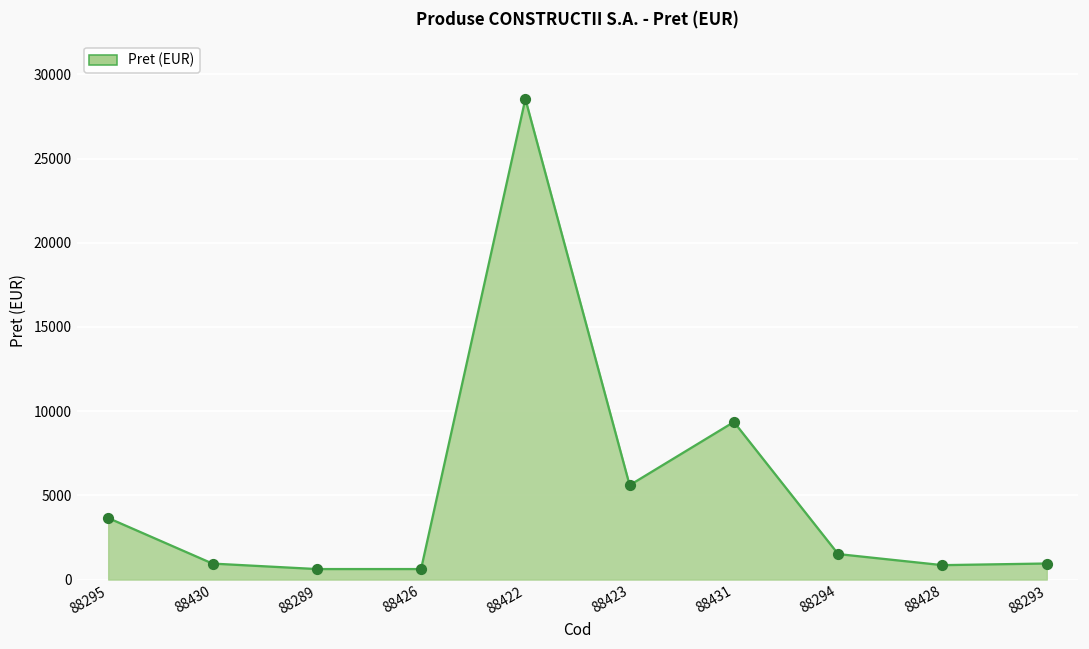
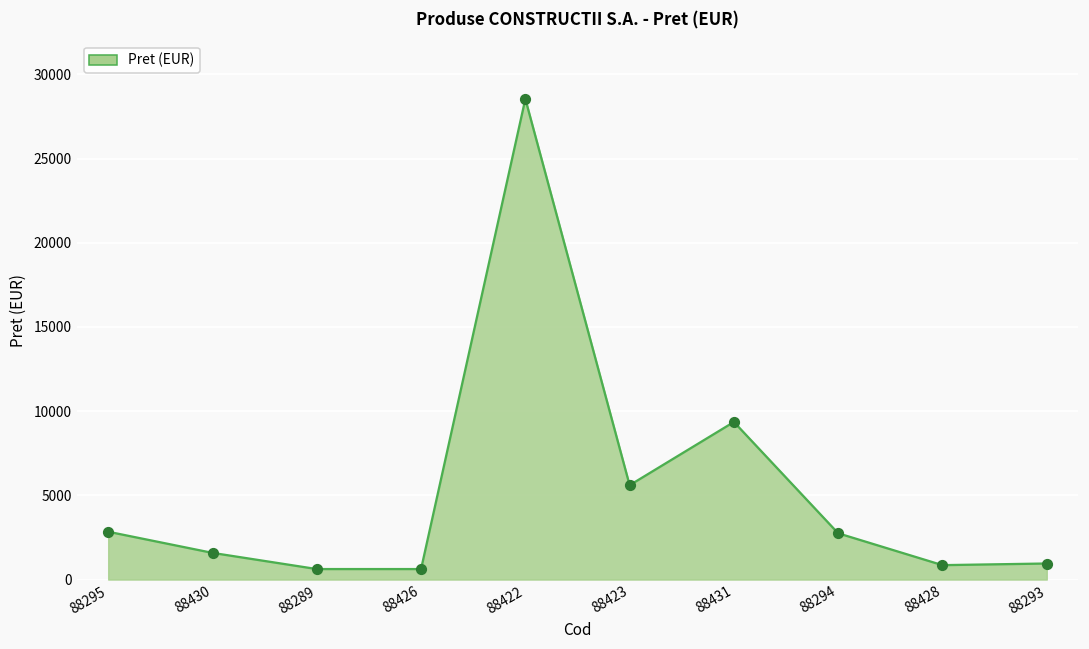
  {
-   "88295": 3700,
-   "88430": 900,
+   "88295": 2800,
+   "88430": 1600,
    "88289": 600,
    "88426": 600,
    "88422": 28500,
    "88423": 5600,
    "88431": 9400,
-   "88294": 1500,
+   "88294": 2700,
    "88428": 900,
    "88293": 1000
  }
